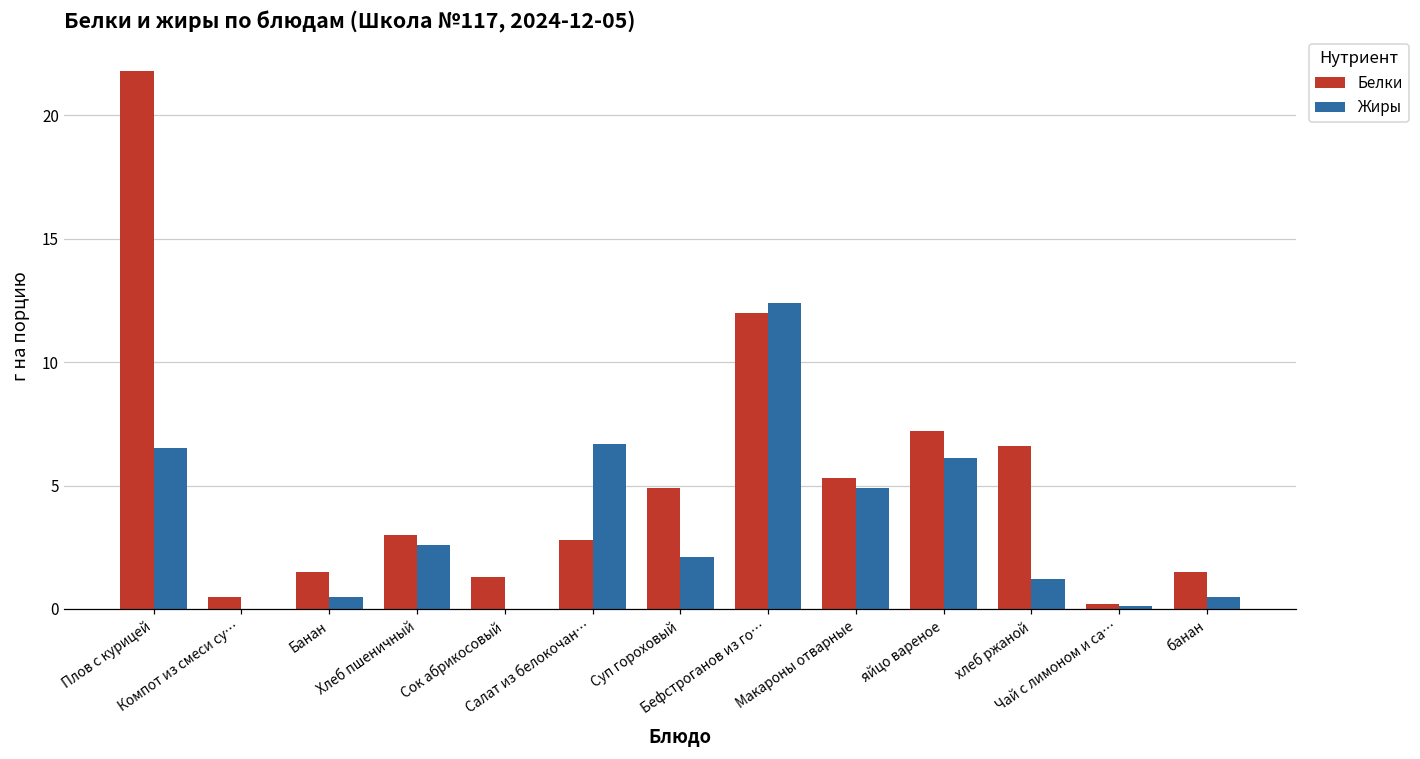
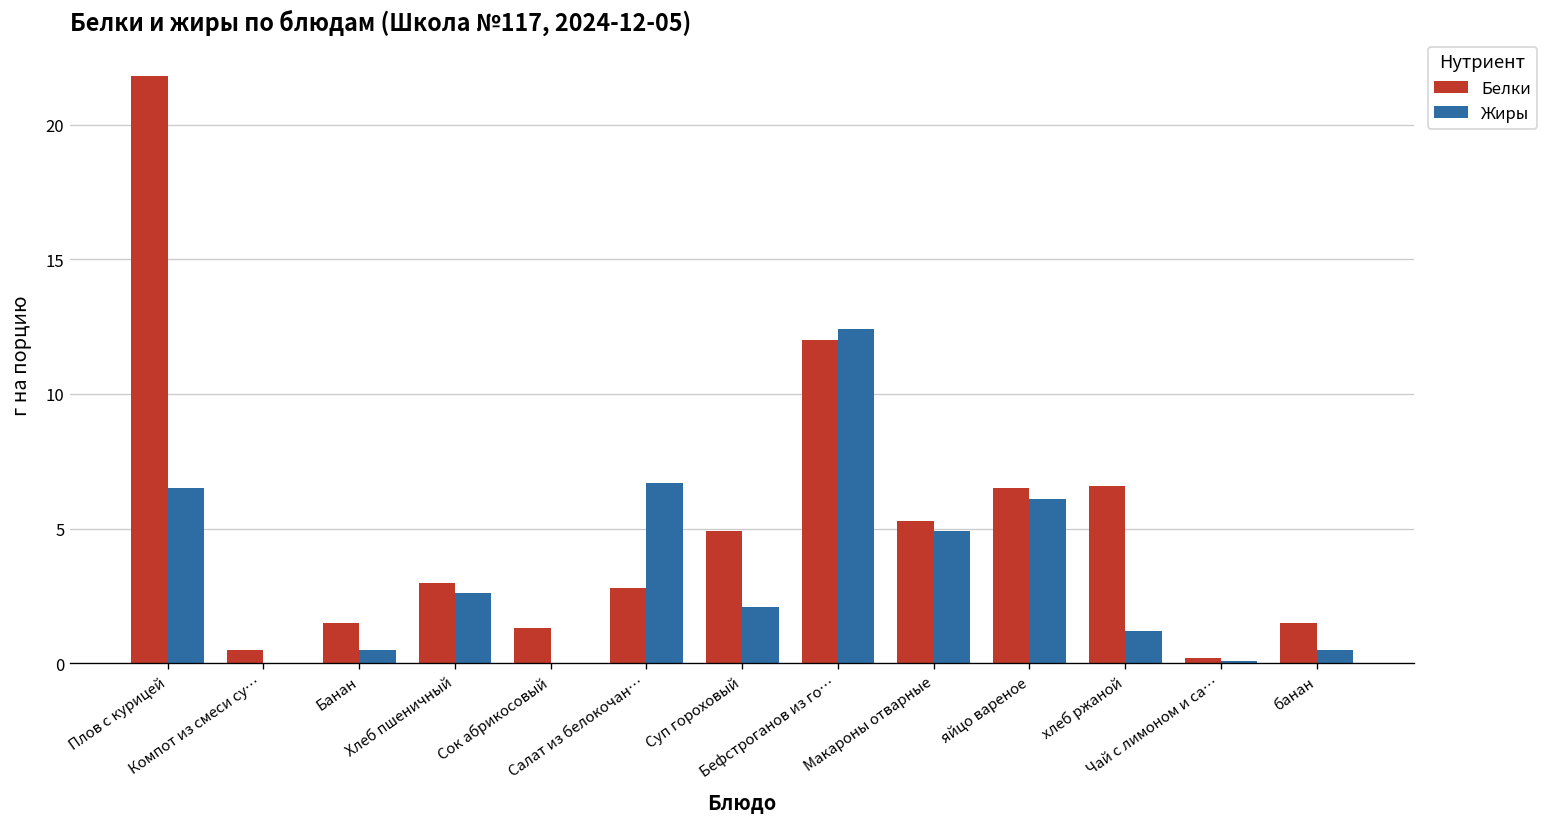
  {
    "Белки": {
      "Плов с курицей": 21.8,
      "Компот из смеси су…": 0.5,
      "Банан": 1.5,
      "Хлеб пшеничный": 3.0,
      "Сок абрикосовый": 1.3,
      "Салат из белокочан…": 2.8,
      "Суп гороховый": 4.9,
      "Бефстроганов из го…": 12.0,
      "Макароны отварные": 5.3,
-     "яйцо вареное": 7.2,
+     "яйцо вареное": 6.5,
      "хлеб ржаной": 6.6,
      "Чай с лимоном и са…": 0.2,
      "банан": 1.5
    },
    "Жиры": {
      "Плов с курицей": 6.5,
      "Компот из смеси су…": 0.0,
      "Банан": 0.5,
      "Хлеб пшеничный": 2.6,
      "Сок абрикосовый": 0.0,
      "Салат из белокочан…": 6.7,
      "Суп гороховый": 2.1,
      "Бефстроганов из го…": 12.4,
      "Макароны отварные": 4.9,
      "яйцо вареное": 6.1,
      "хлеб ржаной": 1.2,
      "банан": 0.5
    }
  }
